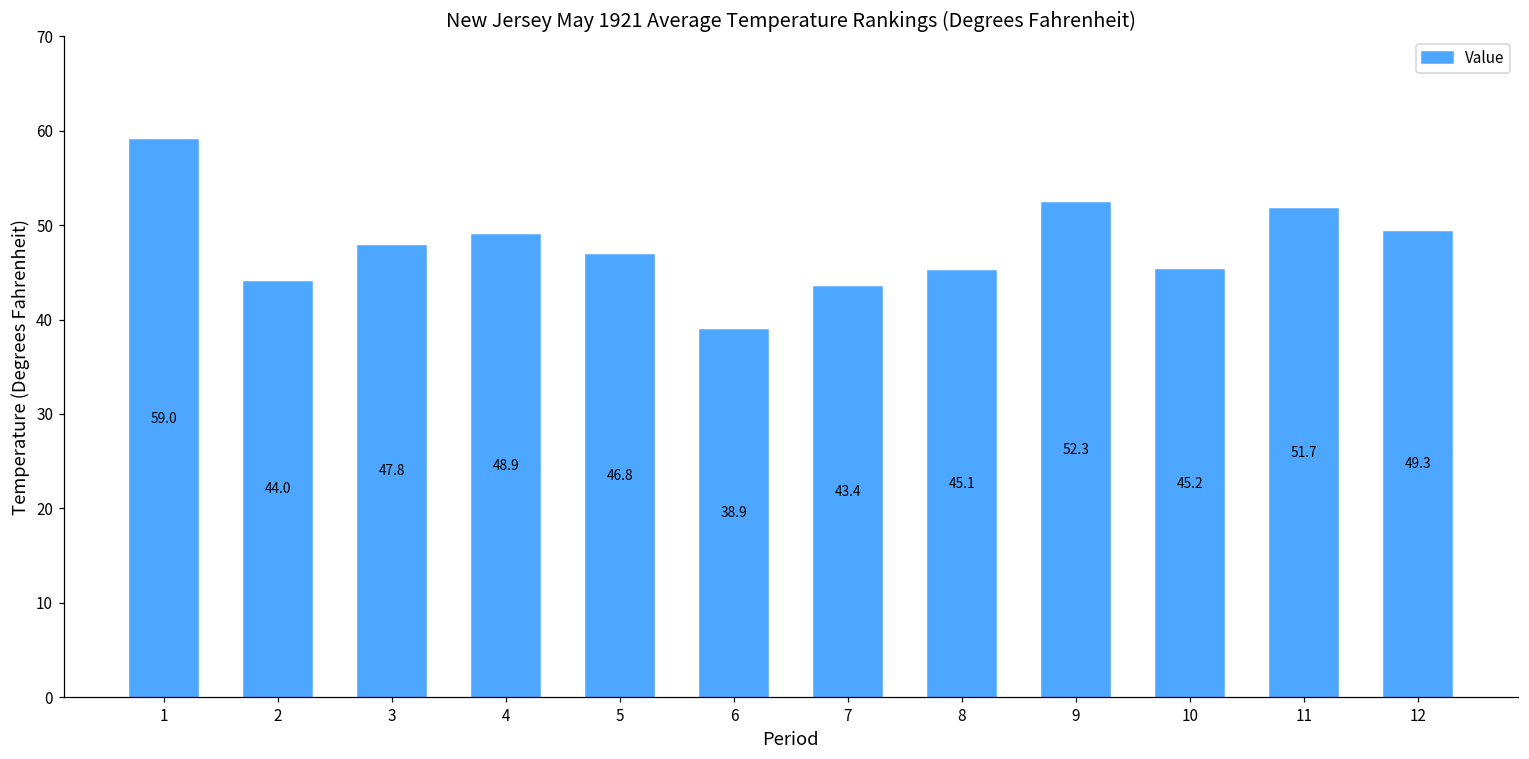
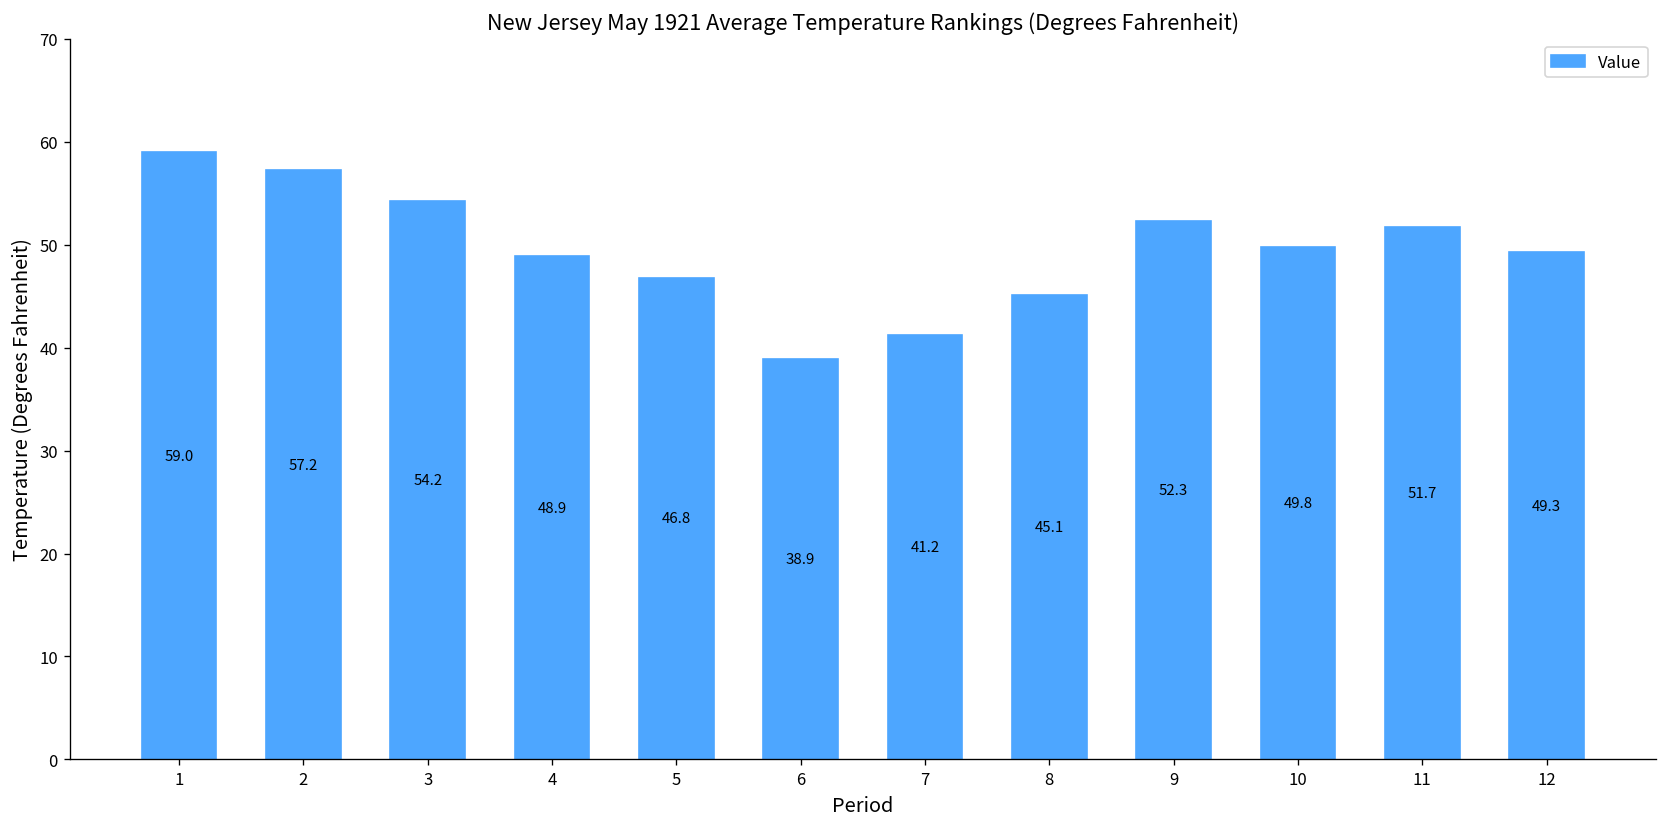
  {
    "1": 59.0,
-   "2": 44.0,
-   "3": 47.8,
+   "2": 57.2,
+   "3": 54.2,
    "4": 48.9,
    "5": 46.8,
    "6": 38.9,
-   "7": 43.4,
+   "7": 41.2,
    "8": 45.1,
    "9": 52.3,
-   "10": 45.2,
+   "10": 49.8,
    "11": 51.7,
    "12": 49.3
  }
